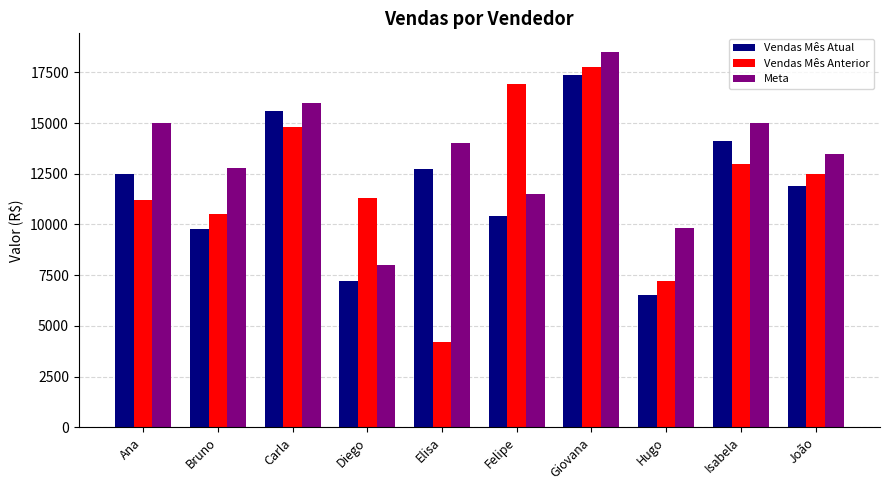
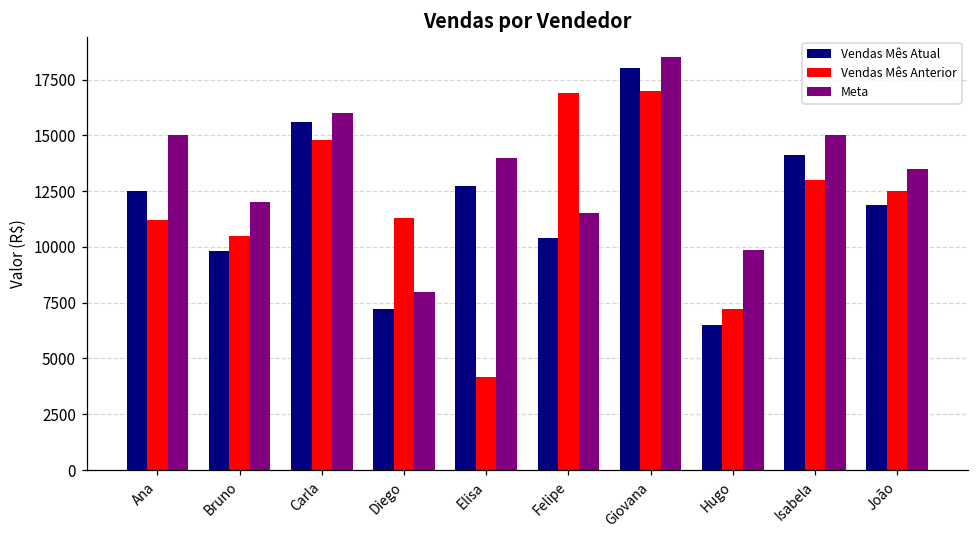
  {
    "Vendas Mês Atual": {
      "Ana": 12500,
      "Bruno": 9800,
      "Carla": 15600,
      "Diego": 7200,
      "Elisa": 12700,
      "Felipe": 10400,
-     "Giovana": 17400,
+     "Giovana": 18000,
      "Hugo": 6500,
      "Isabela": 14100,
      "João": 11900
    },
    "Vendas Mês Anterior": {
      "Ana": 11200,
      "Bruno": 10500,
      "Carla": 14800,
      "Diego": 11300,
      "Elisa": 4200,
      "Felipe": 16900,
-     "Giovana": 17700,
+     "Giovana": 17000,
      "Hugo": 7200,
      "Isabela": 13000,
      "João": 12500
    },
    "Meta": {
      "Ana": 15000,
-     "Bruno": 12800,
+     "Bruno": 12000,
      "Carla": 16000,
      "Diego": 8000,
      "Elisa": 14000,
      "Felipe": 11500,
      "Giovana": 18500,
      "Hugo": 9800,
      "Isabela": 15000,
      "João": 13500
    }
  }
